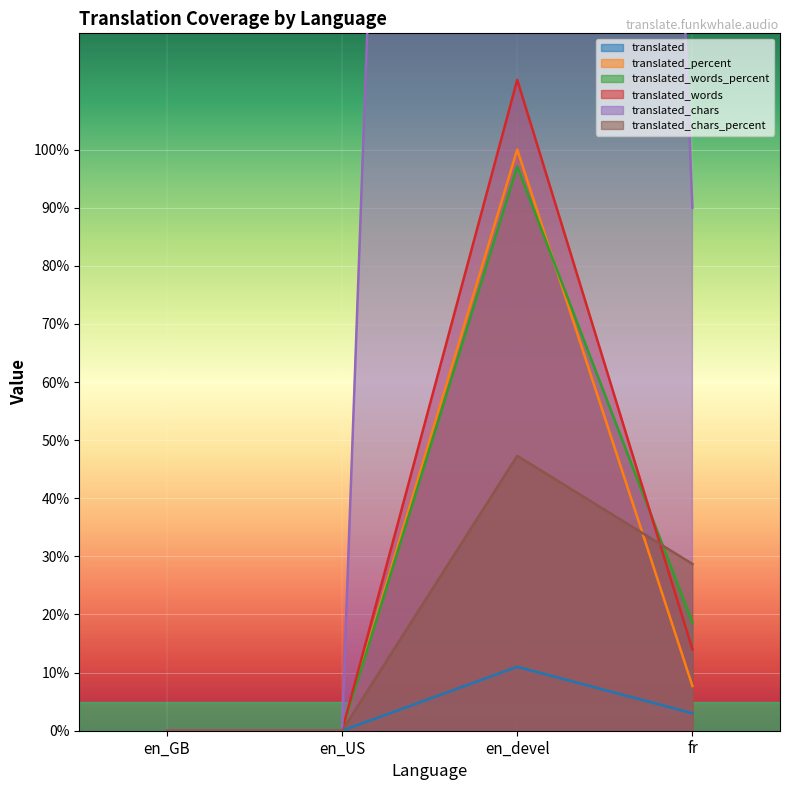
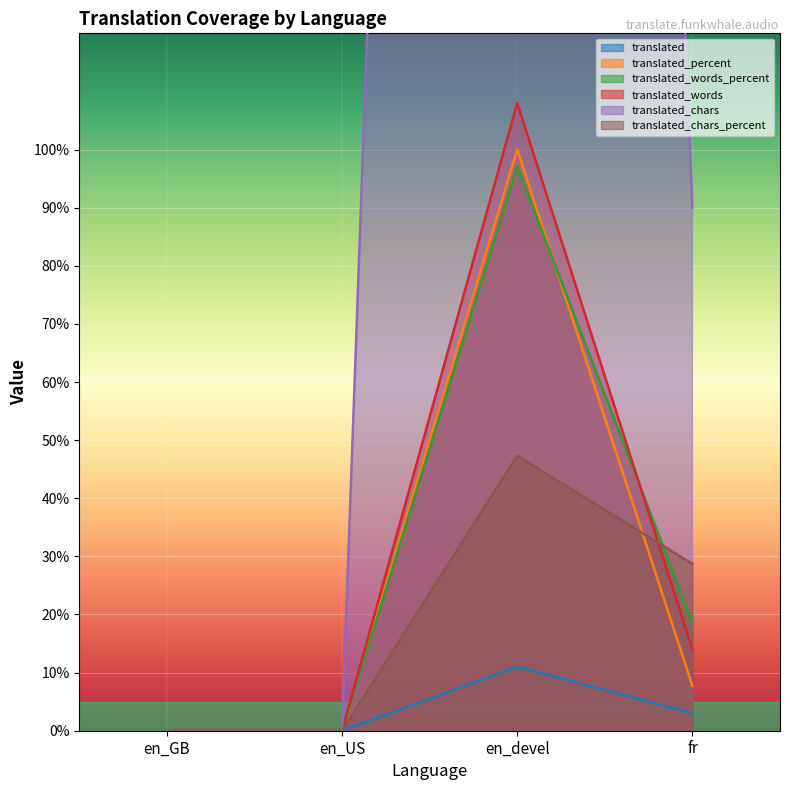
  {
    "translated": {
      "en_devel": "11%"
    },
    "translated_percent": {
      "en_devel": "100%",
      "fr": "8%"
    },
    "translated_words_percent": {
      "en_devel": "97%",
      "fr": "19%"
    },
    "translated_words": {
-     "en_devel": "112%",
+     "en_devel": "108%",
      "fr": "14%"
    },
    "translated_chars": {
      "fr": "90%"
    },
    "translated_chars_percent": {
      "en_devel": "47%",
      "fr": "29%"
    }
  }
